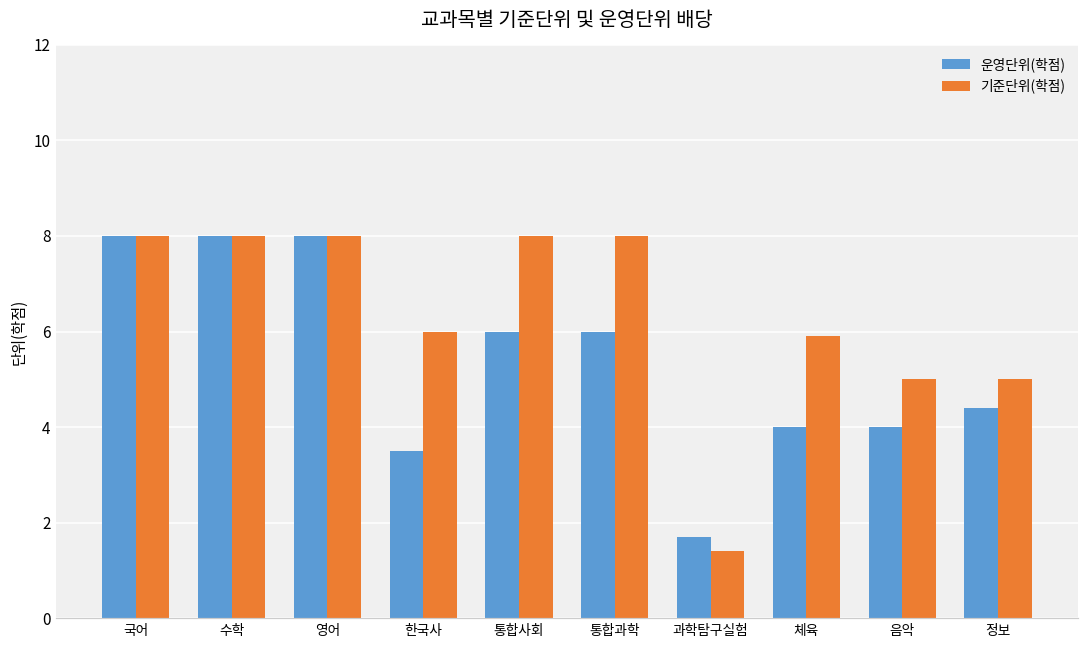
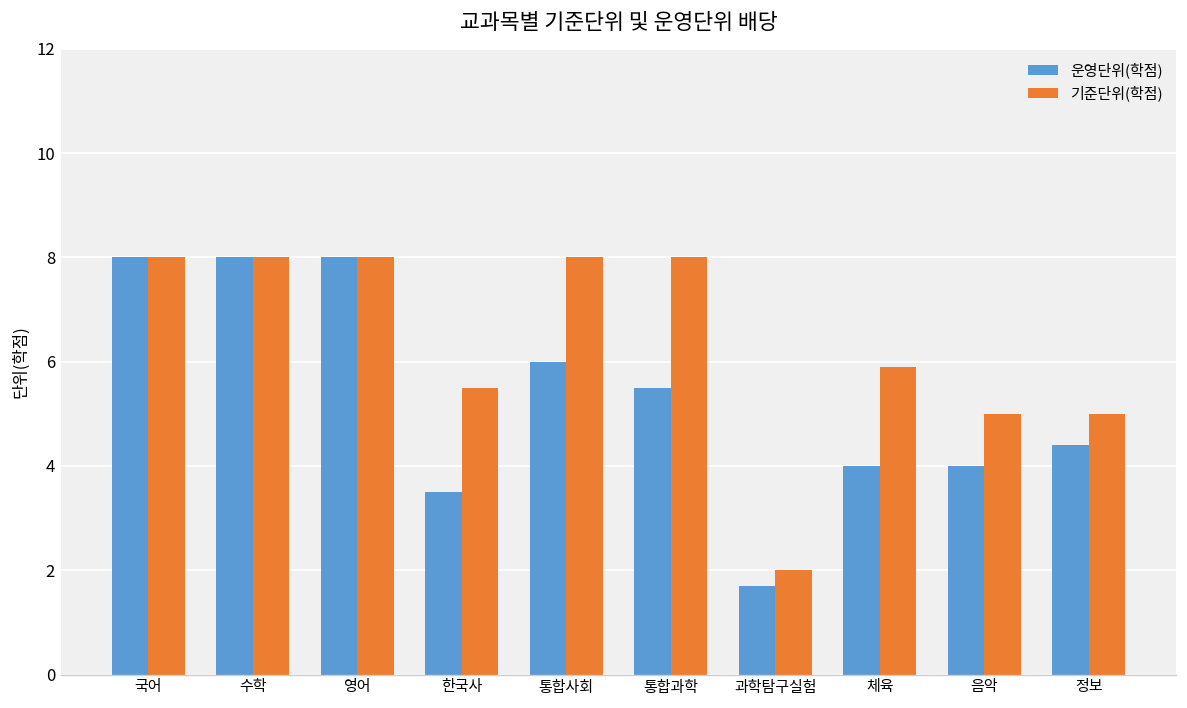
  {
    "운영단위(학점)": {
      "국어": 8.0,
      "수학": 8.0,
      "영어": 8.0,
      "한국사": 3.5,
      "통합사회": 6.0,
-     "통합과학": 6.0,
+     "통합과학": 5.5,
      "과학탐구실험": 1.7,
      "체육": 4.0,
      "음악": 4.0,
      "정보": 4.4
    },
    "기준단위(학점)": {
      "국어": 8.0,
      "수학": 8.0,
      "영어": 8.0,
-     "한국사": 6.0,
+     "한국사": 5.5,
      "통합사회": 8.0,
      "통합과학": 8.0,
-     "과학탐구실험": 1.4,
+     "과학탐구실험": 2.0,
      "체육": 5.9,
      "음악": 5.0,
      "정보": 5.0
    }
  }
